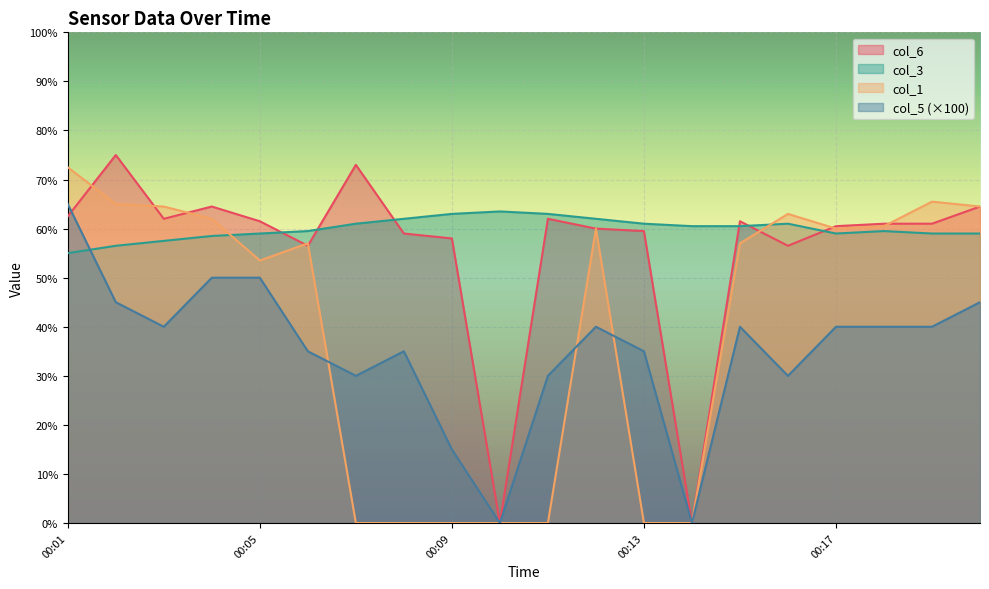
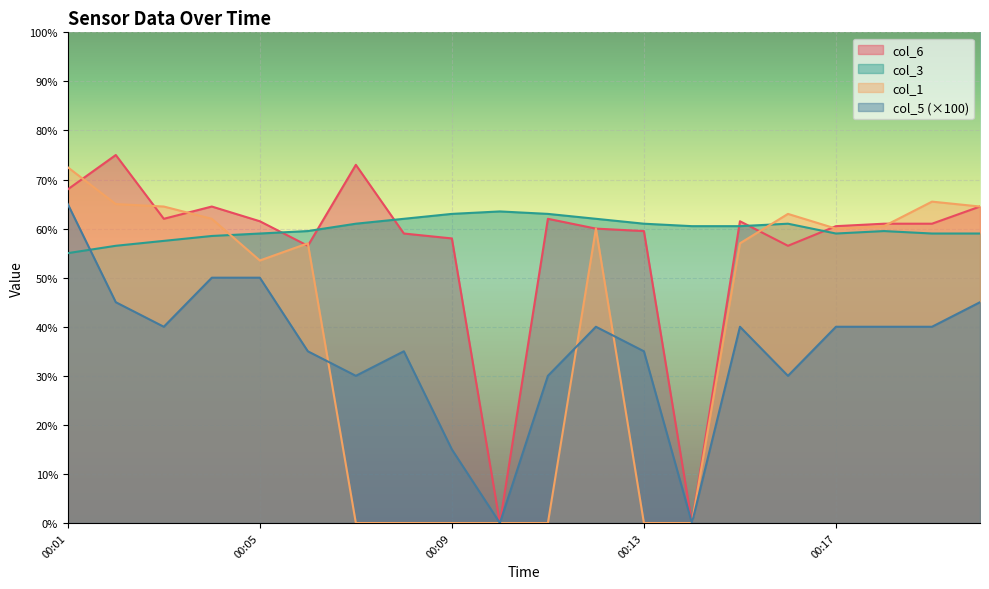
  {
    "col_6": {
-     "00:01": "63%",
+     "00:01": "68%",
      "00:05": "62%",
      "00:09": "58%",
      "00:13": "60%"
    },
    "col_1": {
      "00:01": "73%",
      "00:05": "54%",
      "00:09": "0%",
      "00:13": "0%"
    }
  }
